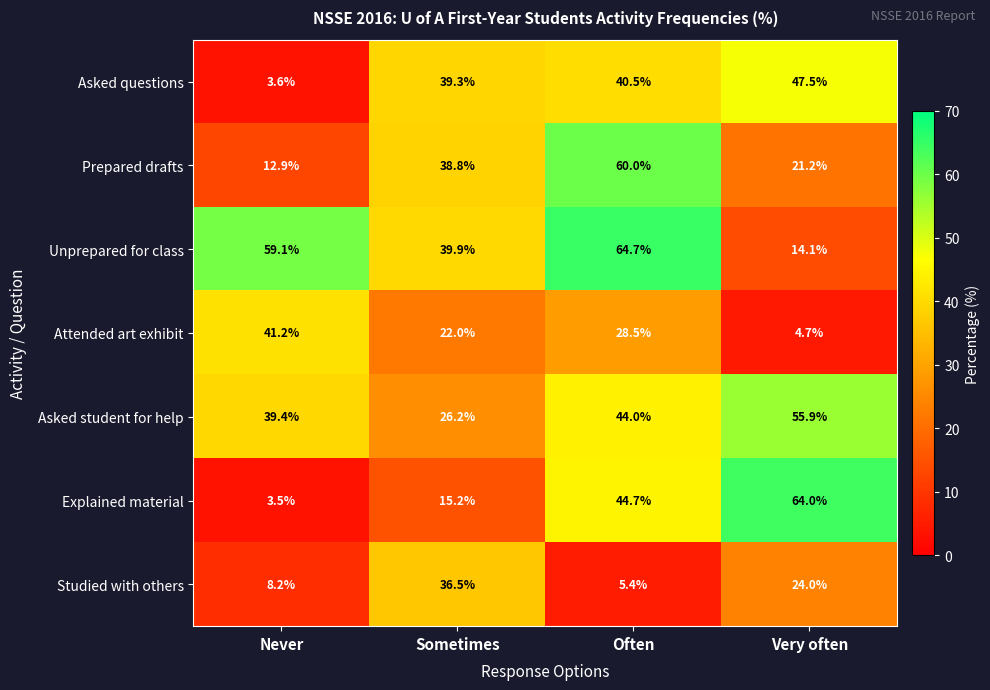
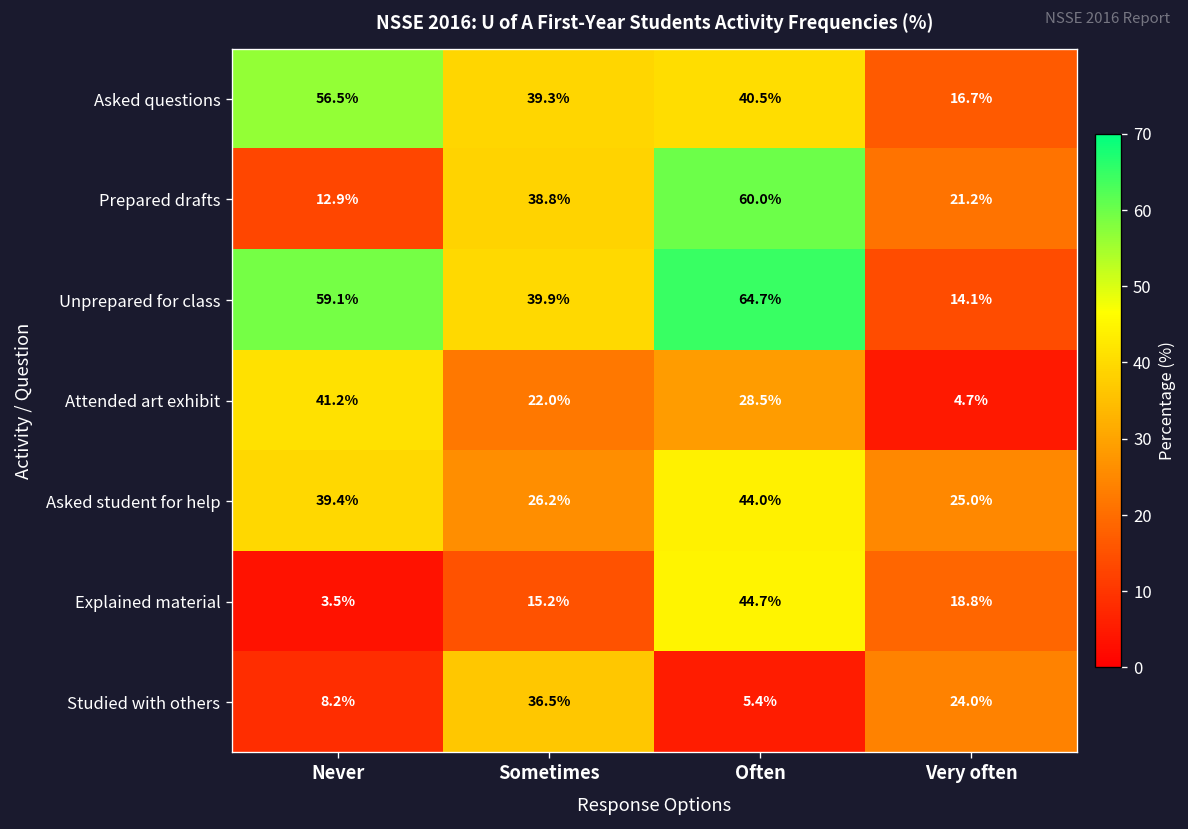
  {
    "Asked questions": {
-     "Never": "3.6%",
+     "Never": "56.5%",
      "Sometimes": "39.3%",
      "Often": "40.5%",
-     "Very often": "47.5%"
+     "Very often": "16.7%"
    },
    "Prepared drafts": {
      "Never": "12.9%",
      "Sometimes": "38.8%",
      "Often": "60.0%",
      "Very often": "21.2%"
    },
    "Unprepared for class": {
      "Never": "59.1%",
      "Sometimes": "39.9%",
      "Often": "64.7%",
      "Very often": "14.1%"
    },
    "Attended art exhibit": {
      "Never": "41.2%",
      "Sometimes": "22.0%",
      "Often": "28.5%",
      "Very often": "4.7%"
    },
    "Asked student for help": {
      "Never": "39.4%",
      "Sometimes": "26.2%",
      "Often": "44.0%",
-     "Very often": "55.9%"
+     "Very often": "25.0%"
    },
    "Explained material": {
      "Never": "3.5%",
      "Sometimes": "15.2%",
      "Often": "44.7%",
-     "Very often": "64.0%"
+     "Very often": "18.8%"
    },
    "Studied with others": {
      "Never": "8.2%",
      "Sometimes": "36.5%",
      "Often": "5.4%",
      "Very often": "24.0%"
    }
  }
